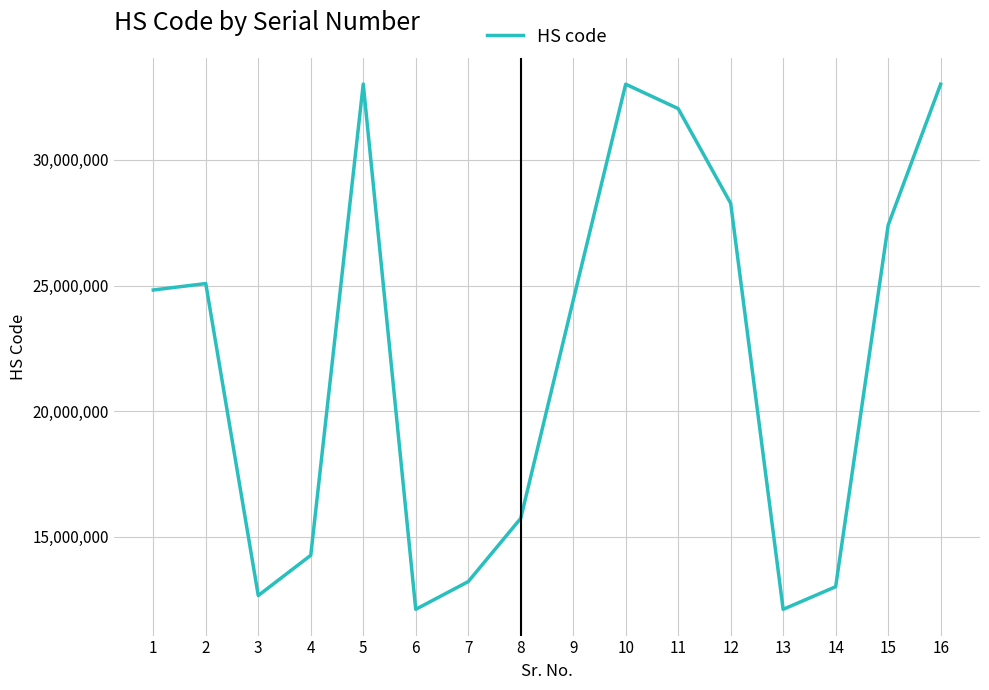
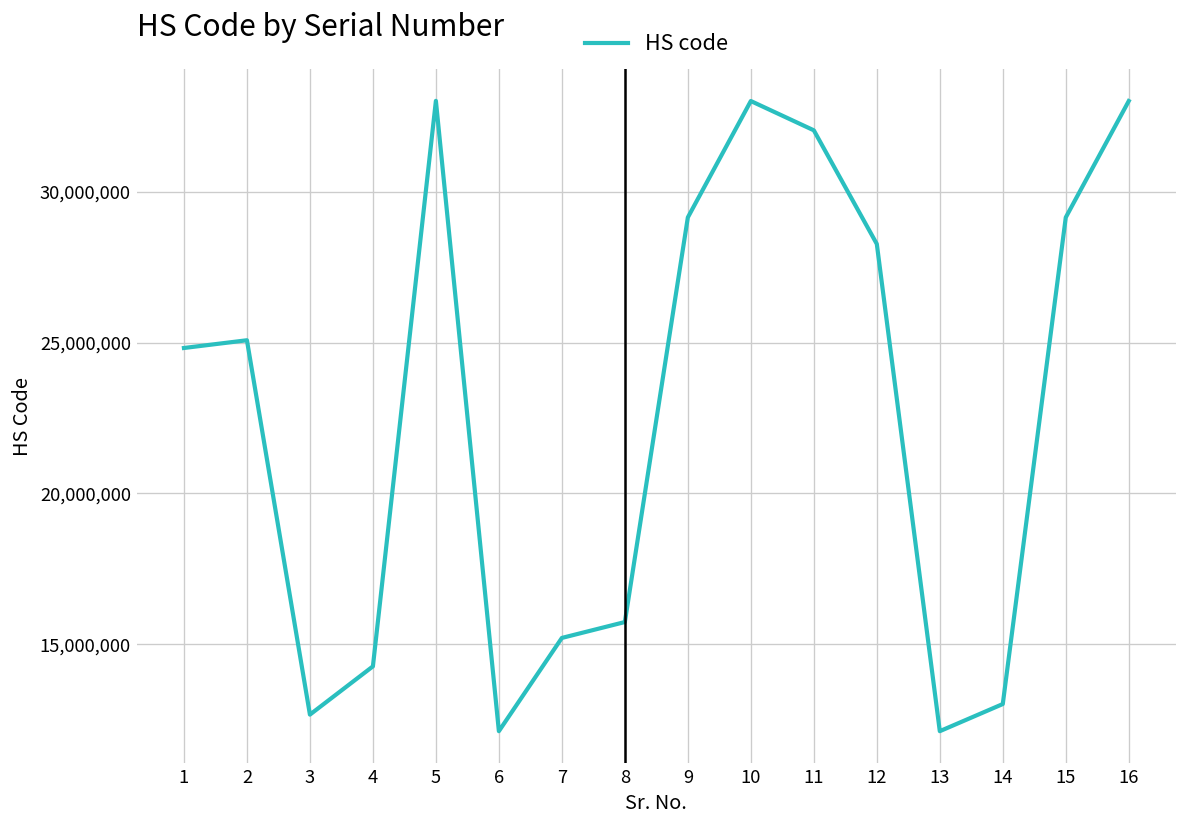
  {
    "1": "24,800,000",
    "2": "25,100,000",
    "3": "12,700,000",
    "4": "14,300,000",
    "5": "33,000,000",
    "6": "12,100,000",
-   "7": "13,200,000",
+   "7": "15,200,000",
    "8": "15,700,000",
-   "9": "24,400,000",
+   "9": "29,200,000",
    "10": "33,000,000",
    "11": "32,000,000",
    "12": "28,300,000",
    "13": "12,100,000",
    "14": "13,000,000",
-   "15": "27,400,000",
+   "15": "29,200,000",
    "16": "33,000,000"
  }
